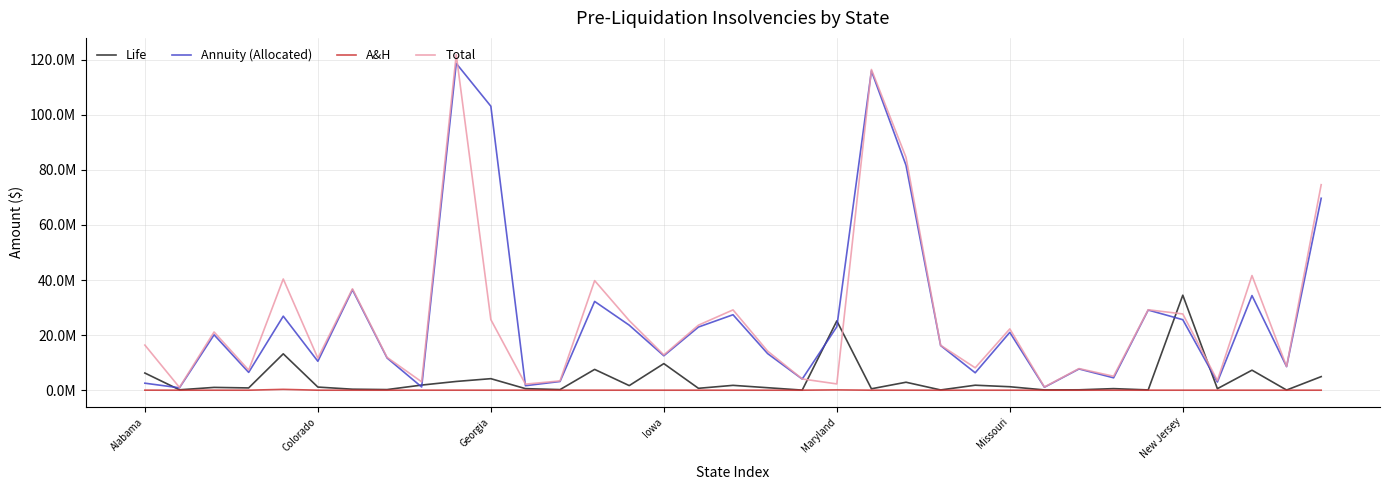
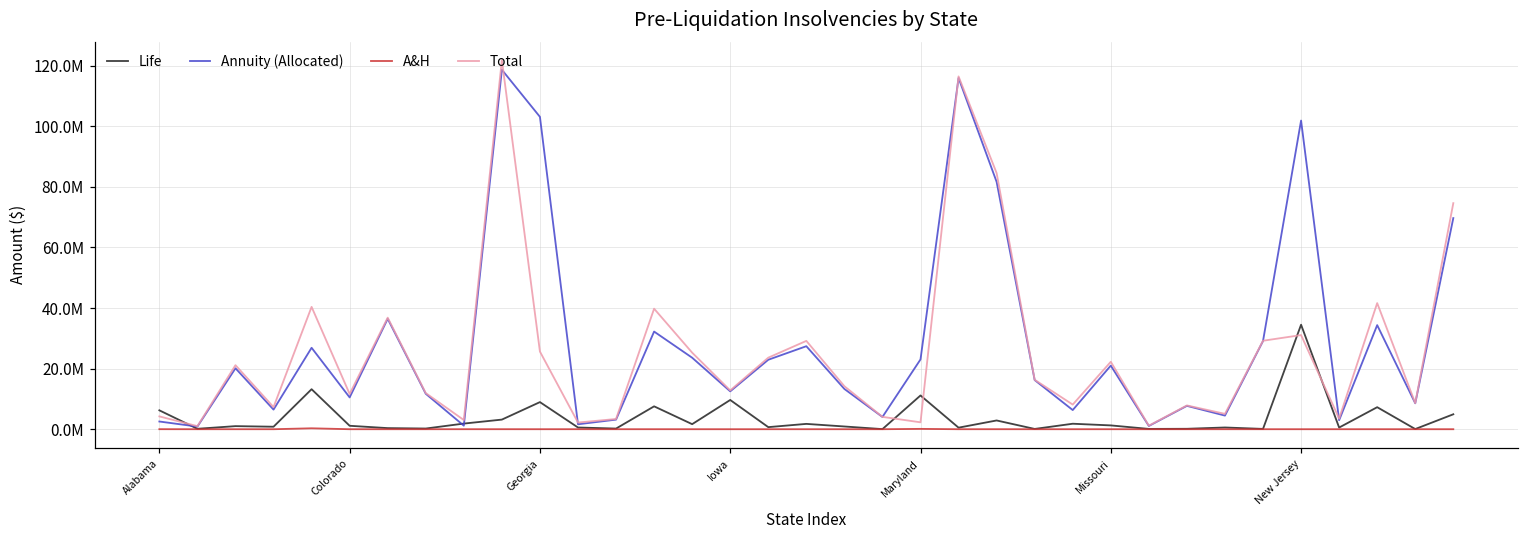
  {
    "Life": {
      "Alabama": 6000000,
      "Colorado": 1000000,
-     "Georgia": 4000000,
+     "Georgia": 9000000,
      "Iowa": 10000000,
-     "Maryland": 25000000,
+     "Maryland": 11000000,
      "Missouri": 1000000,
      "New Jersey": 34000000
    },
    "Annuity (Allocated)": {
      "Alabama": 3000000,
      "Colorado": 10000000,
      "Georgia": 103000000,
      "Maryland": 23000000,
      "Missouri": 21000000,
-     "New Jersey": 26000000
+     "New Jersey": 102000000
    },
    "A&H": {
      "Alabama": 0,
      "Colorado": 0,
      "Georgia": 0,
      "Iowa": 0,
      "Maryland": 0,
      "Missouri": 0,
      "New Jersey": 0
    },
    "Total": {
-     "Alabama": 16000000,
+     "Alabama": 4000000,
      "Colorado": 12000000,
      "Georgia": 26000000,
      "Maryland": 2000000,
      "Missouri": 22000000,
-     "New Jersey": 28000000
+     "New Jersey": 31000000
    }
  }
